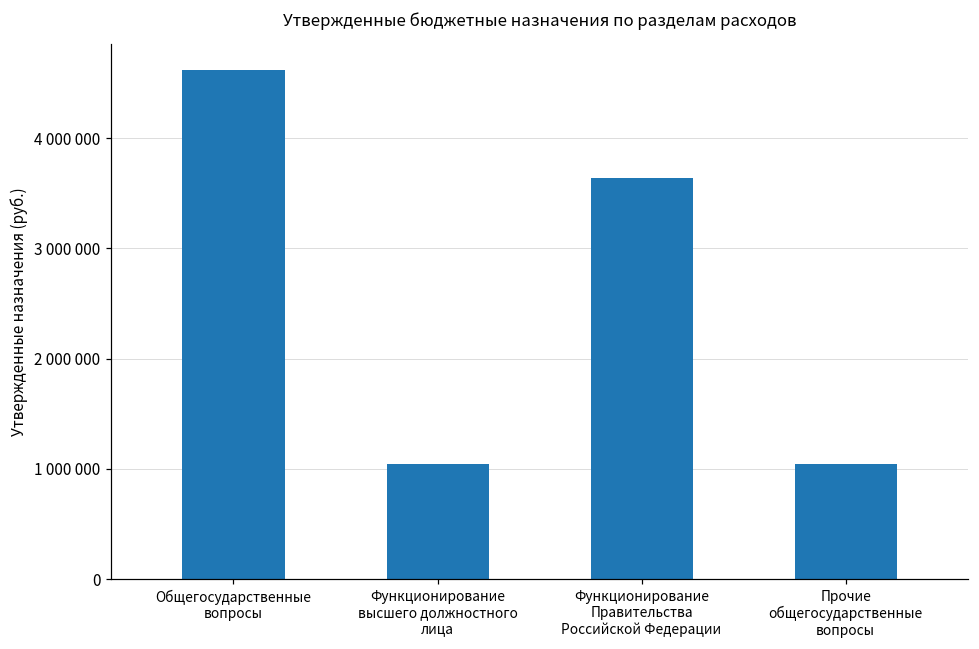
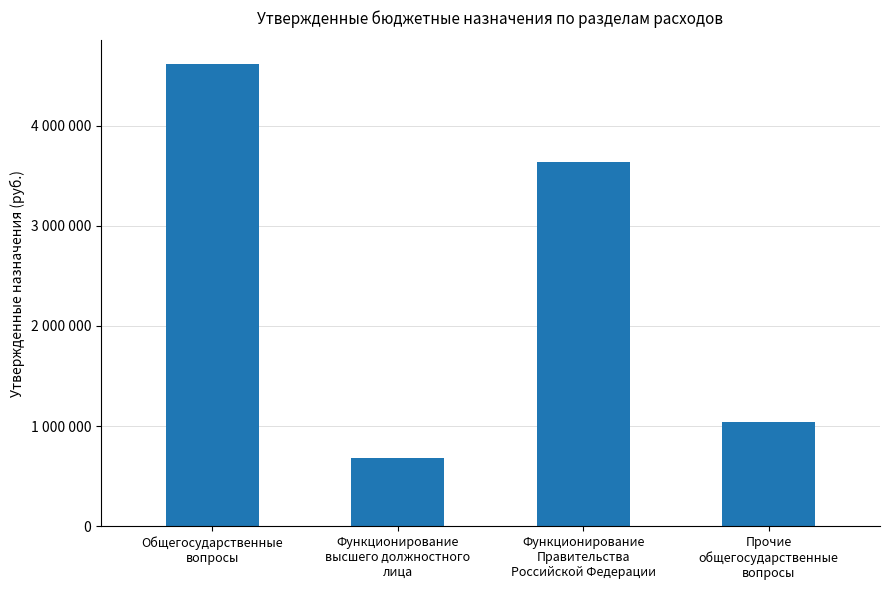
  {
    "Общегосударственные вопросы": 4620000,
-   "Функционирование высшего должностного лица": 1040000,
+   "Функционирование высшего должностного лица": 680000,
    "Функционирование Правительства Российской Федерации": 3640000,
    "Прочие общегосударственные вопросы": 1050000
  }
